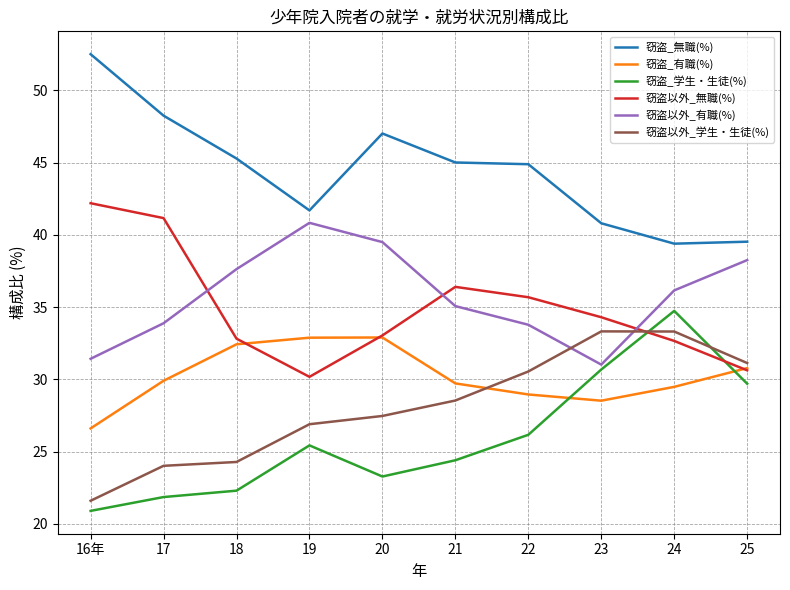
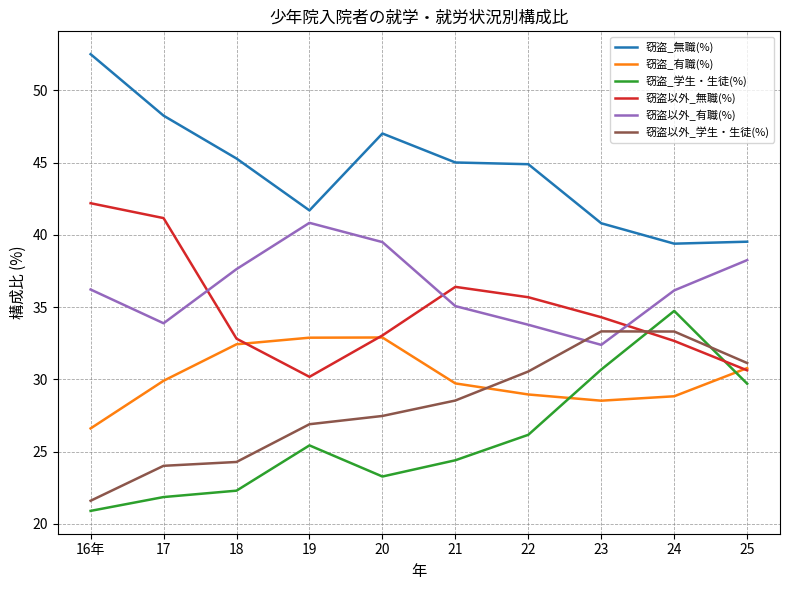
  {
    "窃盗_無職(%)": {
      "16年": 52.5,
      "17": 48.3,
      "18": 45.3,
      "19": 41.7,
      "20": 47.0,
      "21": 45.0,
      "22": 44.9,
      "23": 40.8,
      "24": 39.4,
      "25": 39.5
    },
    "窃盗_有職(%)": {
      "16年": 26.6,
      "17": 29.9,
      "18": 32.4,
      "19": 32.9,
      "21": 29.7,
      "22": 28.9,
      "23": 28.5,
-     "24": 29.5
+     "24": 28.8
    },
    "窃盗_学生・生徒(%)": {
      "16年": 20.9,
      "17": 21.8,
      "18": 22.3,
      "19": 25.4,
      "20": 23.3,
      "21": 24.4,
      "22": 26.2,
      "23": 30.7,
      "24": 34.7,
      "25": 29.7
    },
    "窃盗以外_無職(%)": {
      "16年": 42.2,
      "17": 41.2,
      "18": 32.8,
      "19": 30.2,
      "21": 36.4,
      "22": 35.7,
      "23": 34.3,
      "24": 32.7
    },
    "窃盗以外_有職(%)": {
-     "16年": 31.4,
+     "16年": 36.2,
      "17": 33.9,
      "18": 37.6,
      "19": 40.8,
      "20": 39.5,
      "21": 35.1,
      "22": 33.8,
-     "23": 31.0,
+     "23": 32.4,
      "24": 36.2,
      "25": 38.3
    },
    "窃盗以外_学生・生徒(%)": {
      "16年": 21.6,
      "17": 24.0,
      "18": 24.3,
      "19": 26.9,
      "20": 27.5,
      "21": 28.5,
      "22": 30.5,
      "23": 33.3,
      "24": 33.3,
      "25": 31.1
    }
  }
